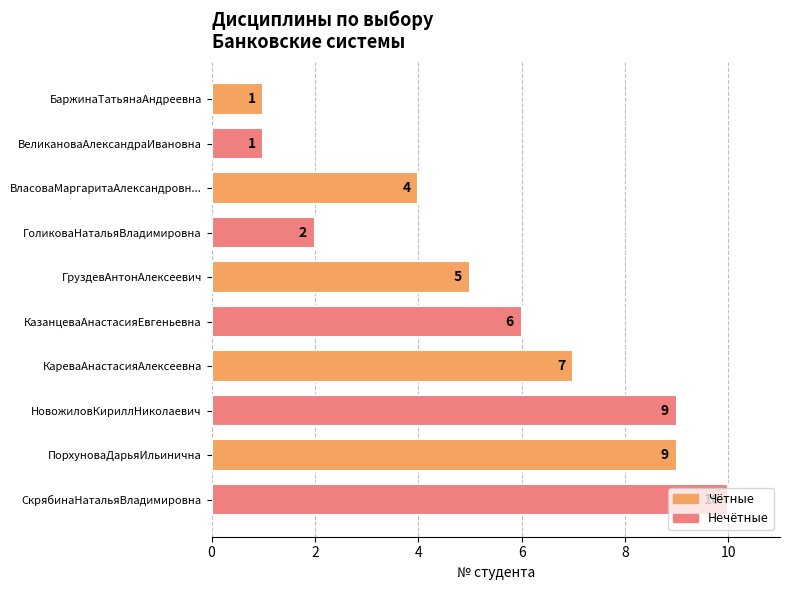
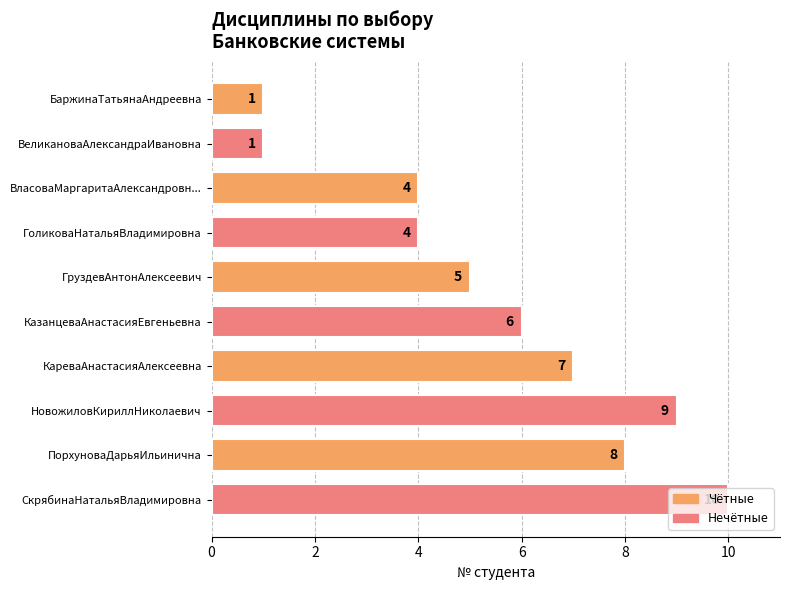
  {
    "БаржинаТатьянаАндреевна": 1,
    "ВеликановаАлександраИвановна": 1,
    "ВласоваМаргаритаАлександровн...": 4,
-   "ГоликоваНатальяВладимировна": 2,
+   "ГоликоваНатальяВладимировна": 4,
    "ГруздевАнтонАлексеевич": 5,
    "КазанцеваАнастасияЕвгеньевна": 6,
    "КареваАнастасияАлексеевна": 7,
    "НовожиловКириллНиколаевич": 9,
-   "ПорхуноваДарьяИльинична": 9
+   "ПорхуноваДарьяИльинична": 8
  }
